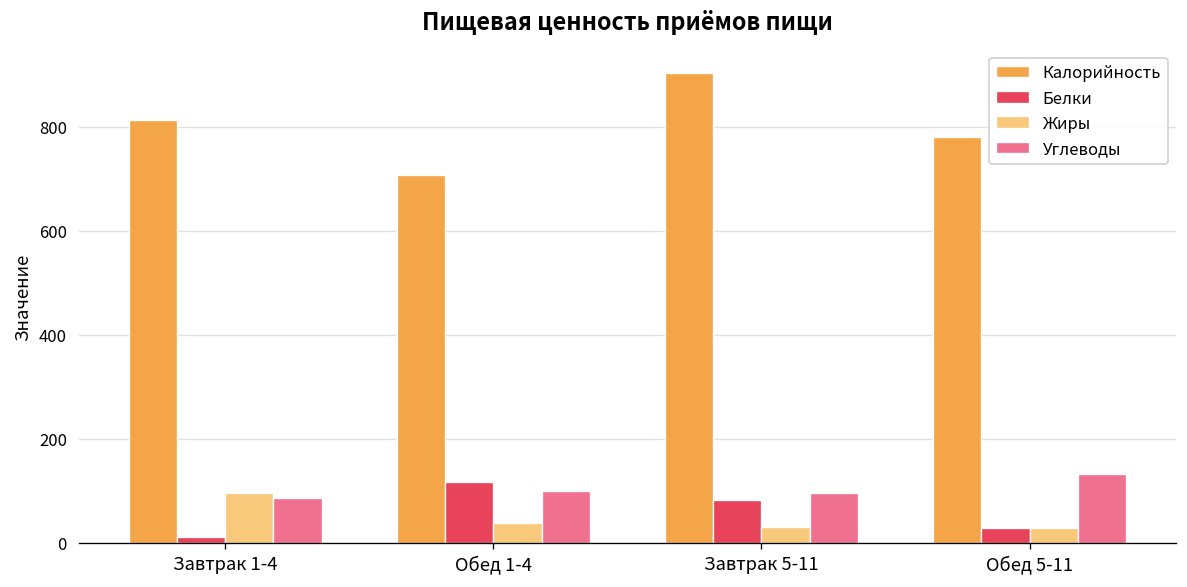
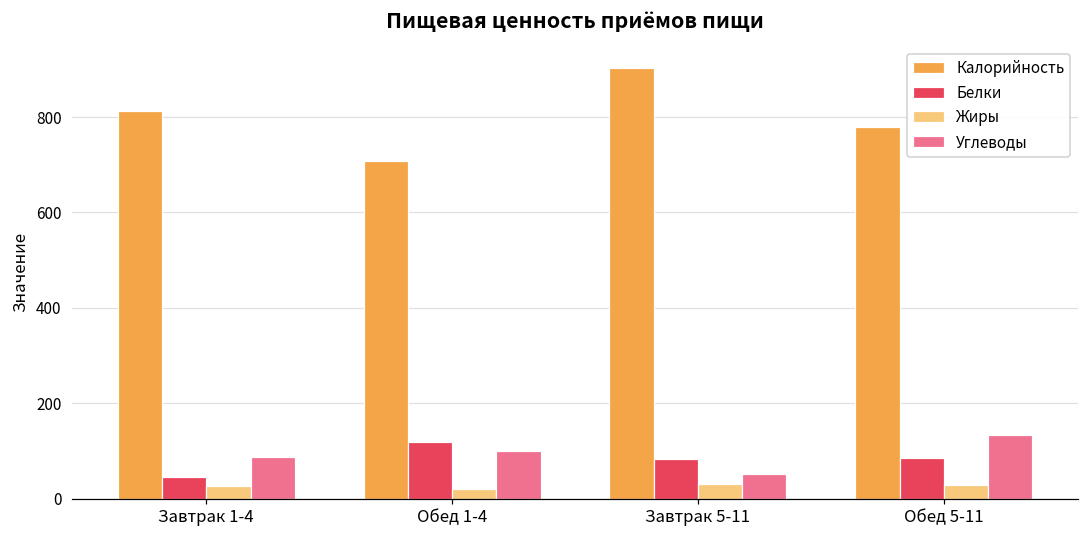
  {
    "Калорийность": {
      "Завтрак 1-4": 810,
      "Обед 1-4": 710,
      "Завтрак 5-11": 900,
      "Обед 5-11": 780
    },
    "Белки": {
-     "Завтрак 1-4": 10,
+     "Завтрак 1-4": 40,
      "Обед 1-4": 120,
      "Завтрак 5-11": 80,
-     "Обед 5-11": 30
+     "Обед 5-11": 90
    },
    "Жиры": {
-     "Завтрак 1-4": 100,
-     "Обед 1-4": 40,
+     "Завтрак 1-4": 30,
+     "Обед 1-4": 20,
      "Завтрак 5-11": 30,
      "Обед 5-11": 30
    },
    "Углеводы": {
      "Завтрак 1-4": 90,
      "Обед 1-4": 100,
-     "Завтрак 5-11": 100,
+     "Завтрак 5-11": 50,
      "Обед 5-11": 130
    }
  }
